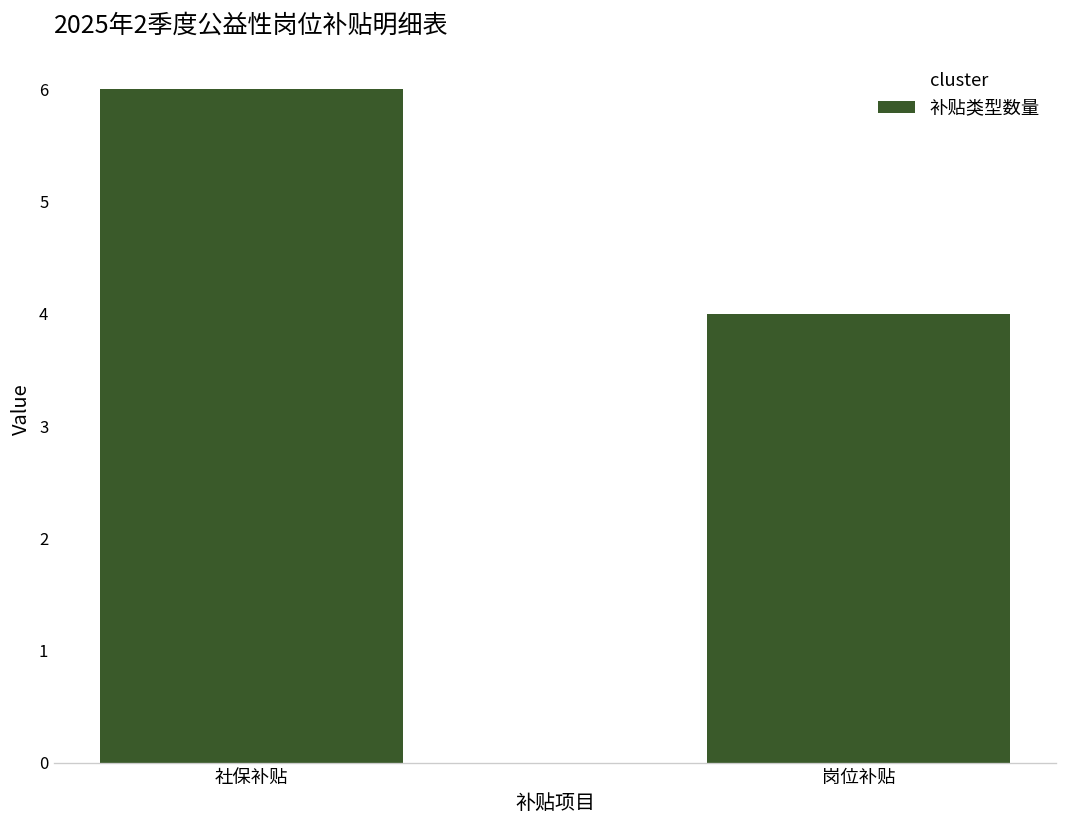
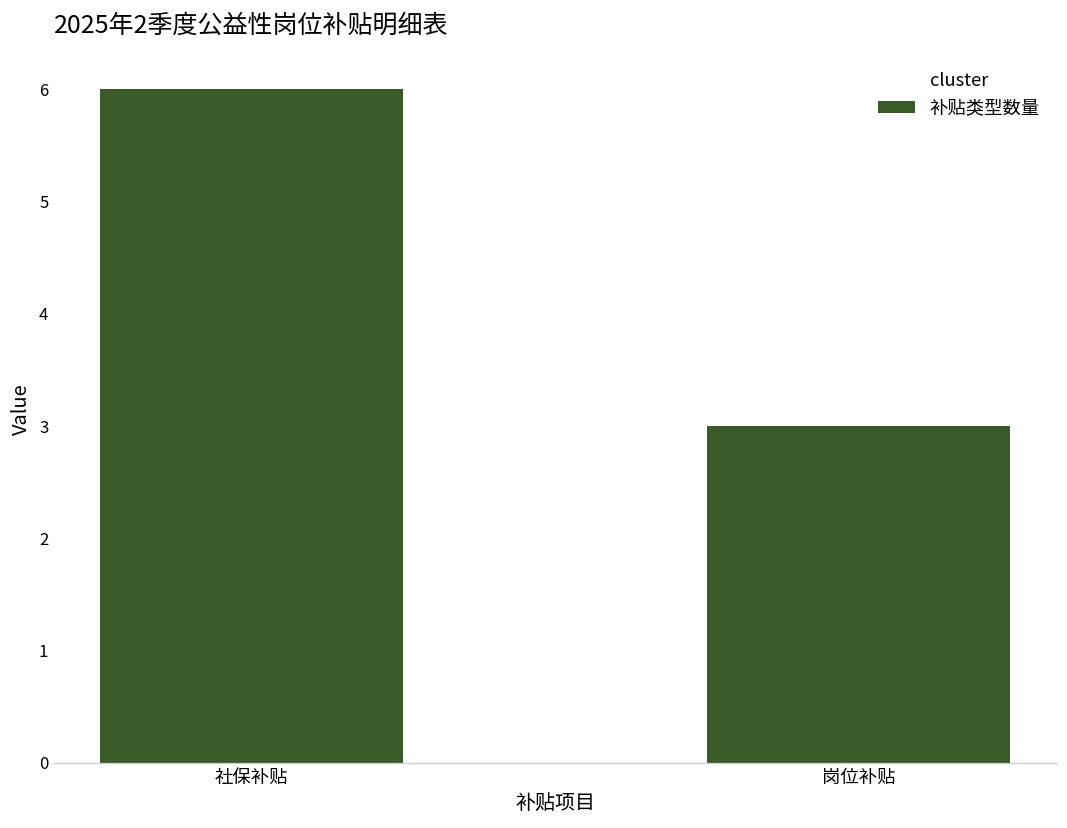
  {
    "社保补贴": 6,
-   "岗位补贴": 4
+   "岗位补贴": 3
  }
